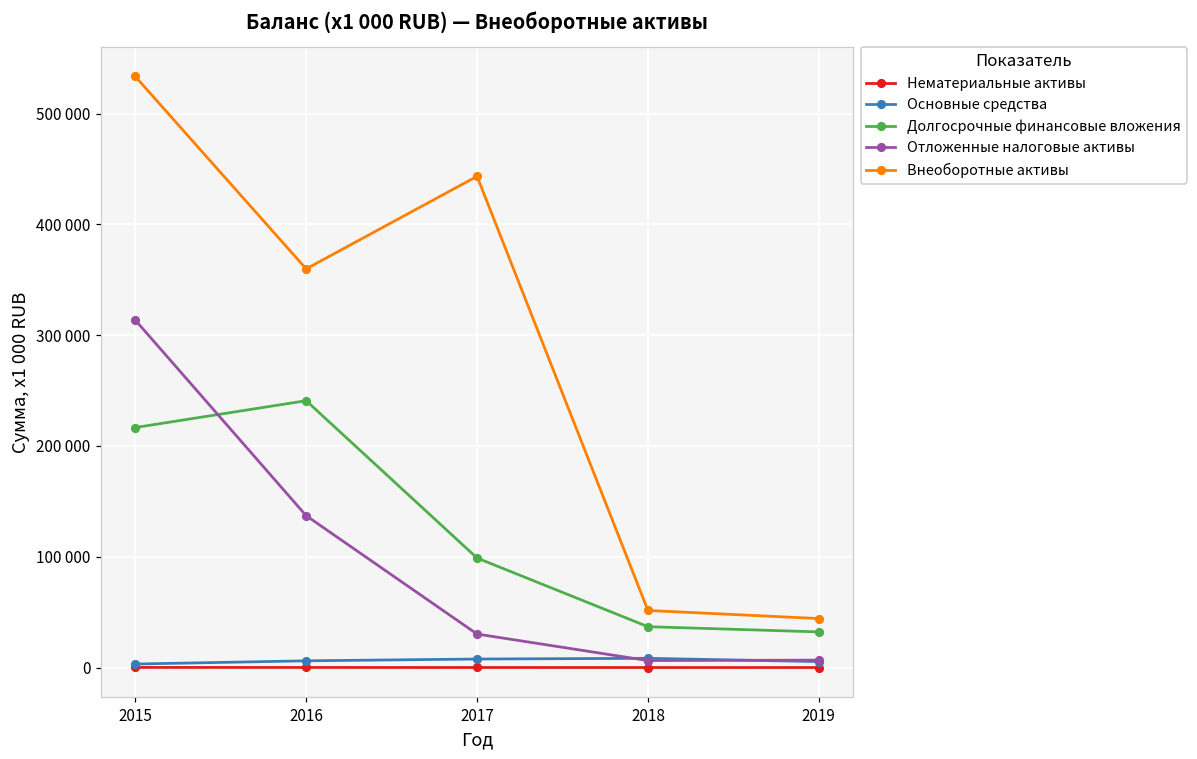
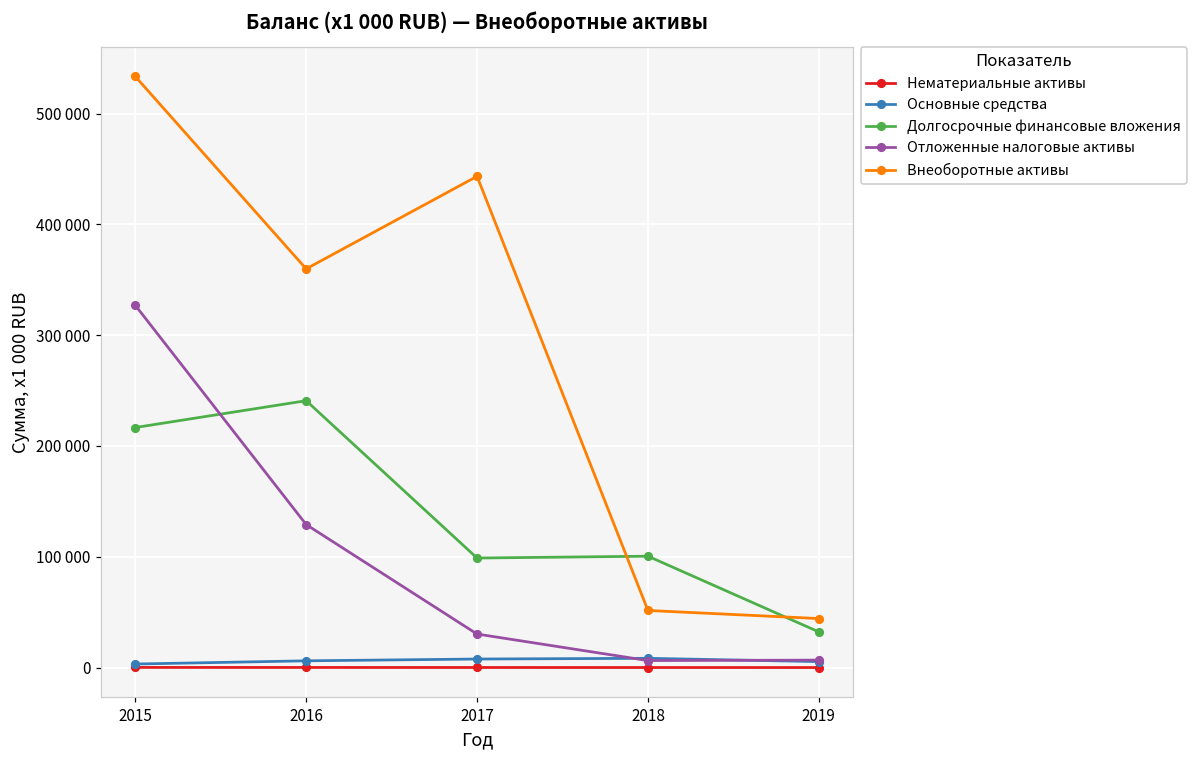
  {
    "Нематериальные активы": {
      "2015": 0,
      "2016": 0,
      "2017": 0,
      "2018": 0,
      "2019": 0
    },
    "Основные средства": {
      "2015": 3000,
      "2016": 6000,
      "2017": 8000
    },
    "Долгосрочные финансовые вложения": {
      "2015": 217000,
      "2016": 241000,
      "2017": 99000,
-     "2018": 37000,
+     "2018": 100000,
      "2019": 32000
    },
    "Отложенные налоговые активы": {
-     "2015": 314000,
-     "2016": 137000,
+     "2015": 327000,
+     "2016": 129000,
      "2017": 30000
    },
    "Внеоборотные активы": {
      "2015": 533000,
      "2016": 360000,
      "2017": 443000,
      "2018": 52000,
      "2019": 44000
    }
  }
